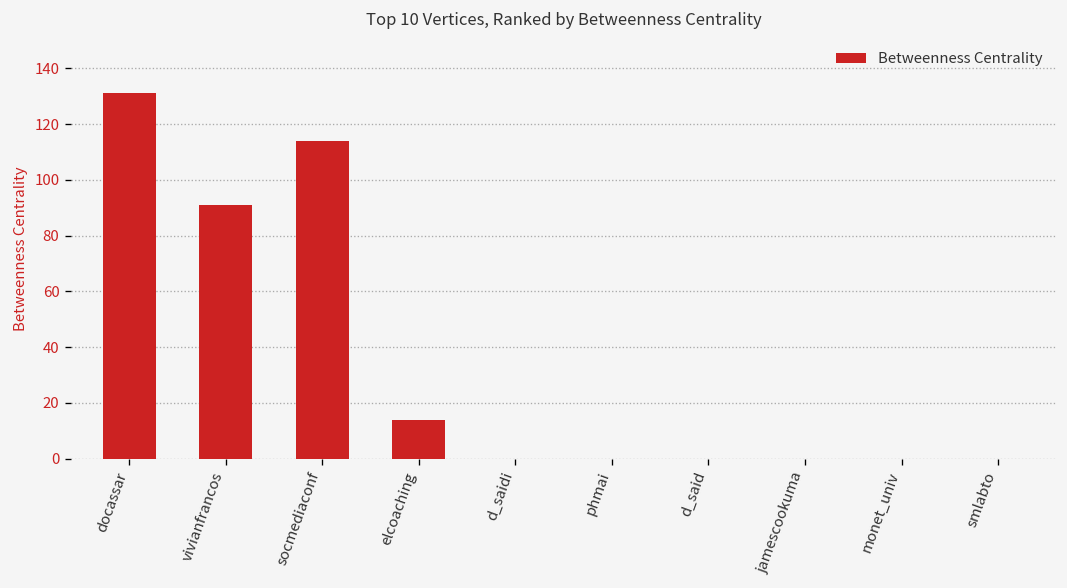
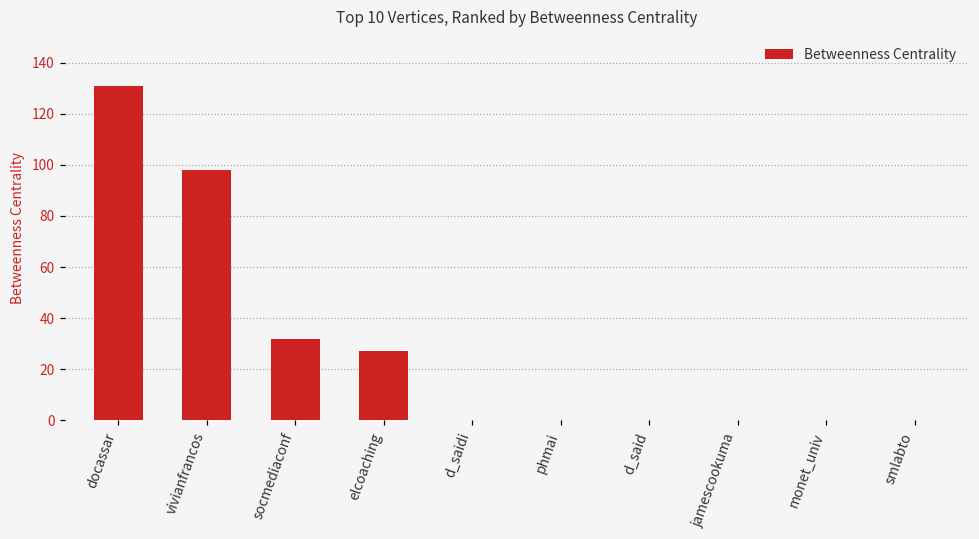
  {
    "docassar": 131,
-   "vivianfrancos": 91,
-   "socmediaconf": 114,
-   "elcoaching": 14,
+   "vivianfrancos": 98,
+   "socmediaconf": 32,
+   "elcoaching": 27,
    "d_saidi": 0,
    "phmai": 0,
    "d_said": 0,
    "jamescookuma": 0,
    "monet_univ": 0,
    "smlabto": 0
  }
